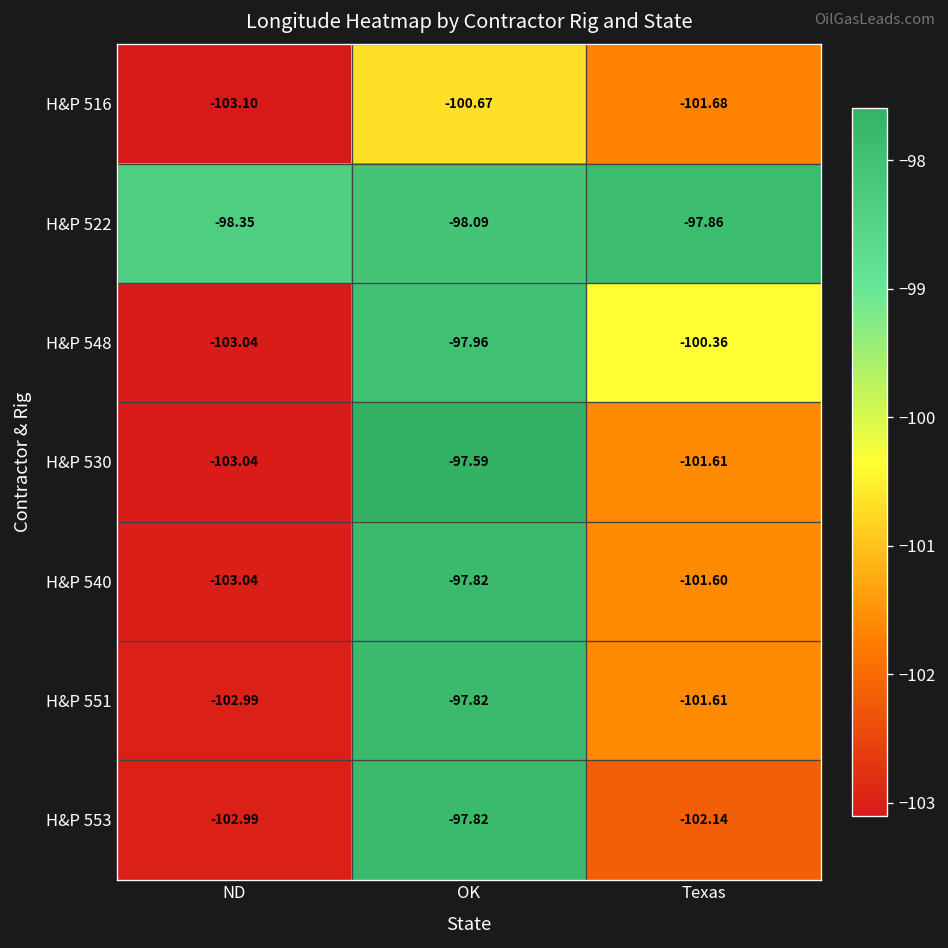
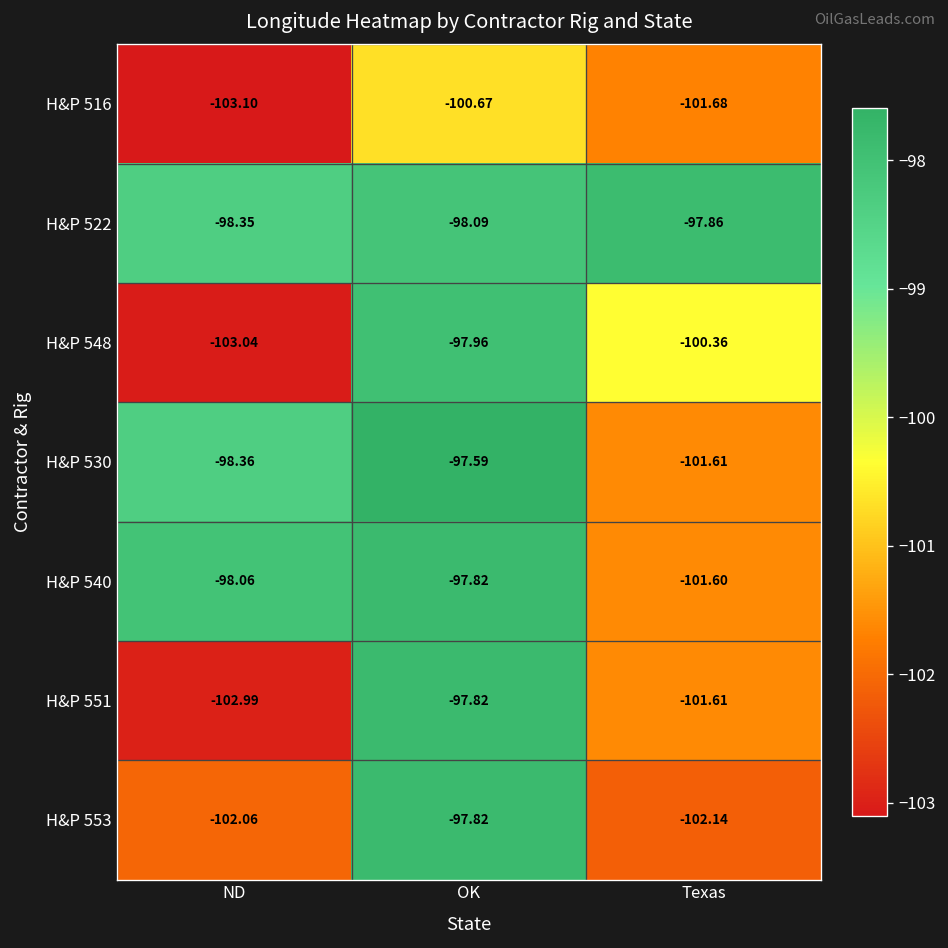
  {
    "H&P 516": {
      "ND": -103.10,
      "OK": -100.67,
      "Texas": -101.68
    },
    "H&P 522": {
      "ND": -98.35,
      "OK": -98.09,
      "Texas": -97.86
    },
    "H&P 548": {
      "ND": -103.04,
      "OK": -97.96,
      "Texas": -100.36
    },
    "H&P 530": {
-     "ND": -103.04,
+     "ND": -98.36,
      "OK": -97.59,
      "Texas": -101.61
    },
    "H&P 540": {
-     "ND": -103.04,
+     "ND": -98.06,
      "OK": -97.82,
      "Texas": -101.60
    },
    "H&P 551": {
      "ND": -102.99,
      "OK": -97.82,
      "Texas": -101.61
    },
    "H&P 553": {
-     "ND": -102.99,
+     "ND": -102.06,
      "OK": -97.82,
      "Texas": -102.14
    }
  }
